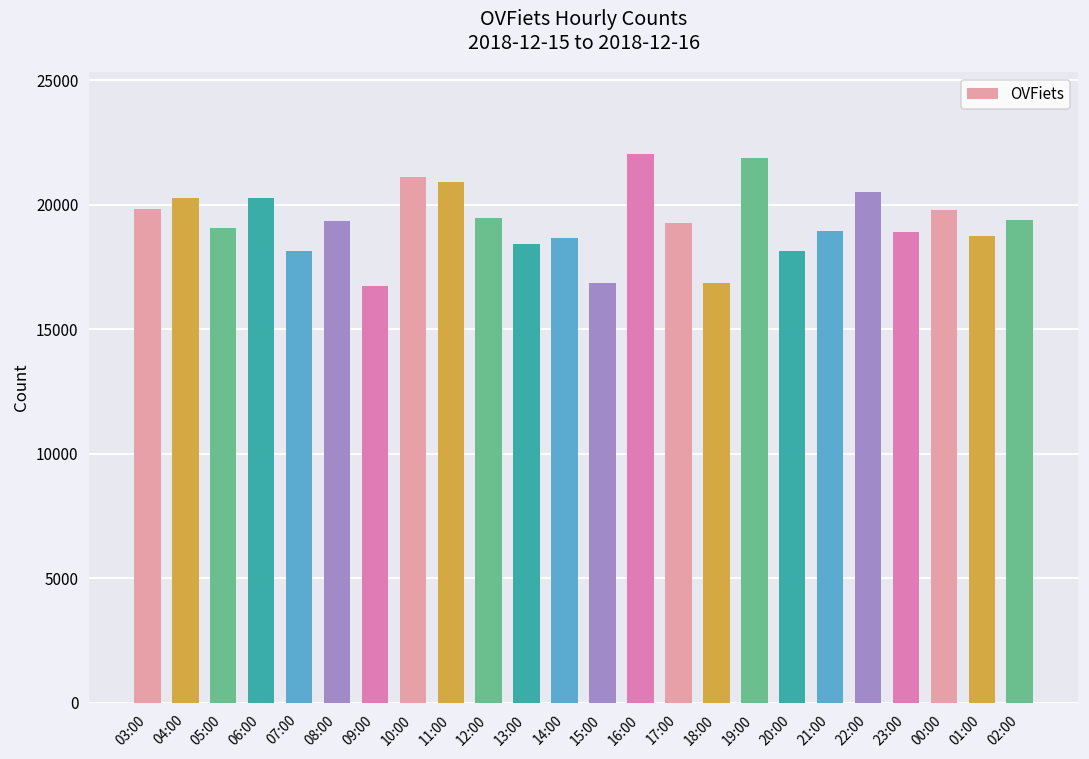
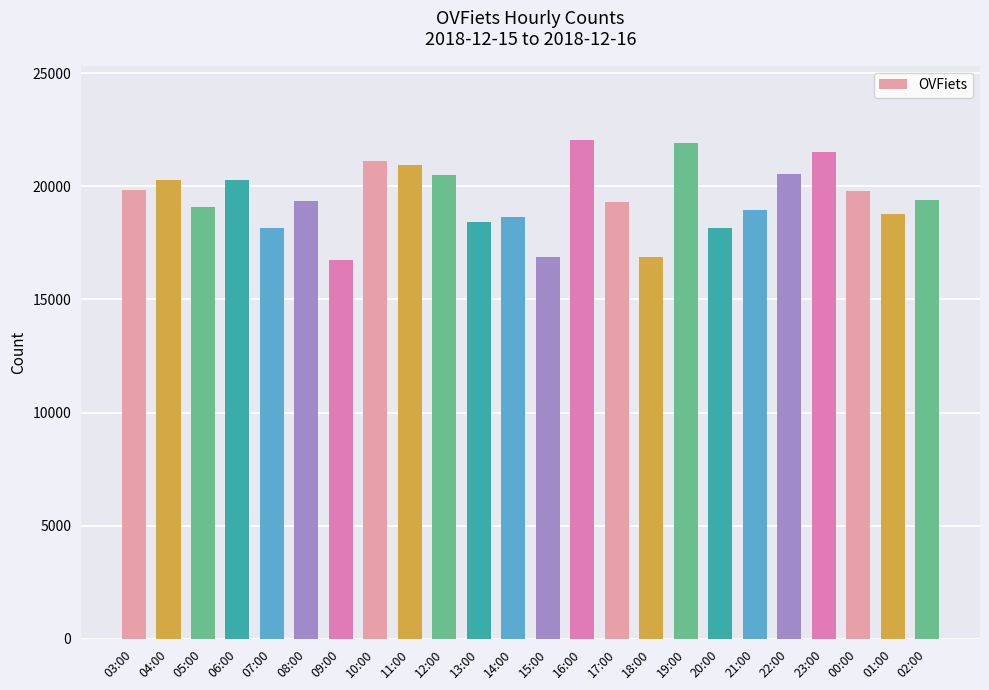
  {
    "03:00": 19800,
    "04:00": 20300,
    "05:00": 19100,
    "06:00": 20300,
    "07:00": 18200,
    "08:00": 19400,
    "09:00": 16700,
    "10:00": 21100,
    "11:00": 20900,
-   "12:00": 19500,
+   "12:00": 20500,
    "13:00": 18400,
    "14:00": 18700,
    "15:00": 16900,
    "16:00": 22000,
    "17:00": 19300,
    "18:00": 16900,
    "19:00": 21900,
    "20:00": 18100,
    "21:00": 18900,
    "22:00": 20500,
-   "23:00": 18900,
+   "23:00": 21500,
    "00:00": 19800,
    "01:00": 18800,
    "02:00": 19400
  }
